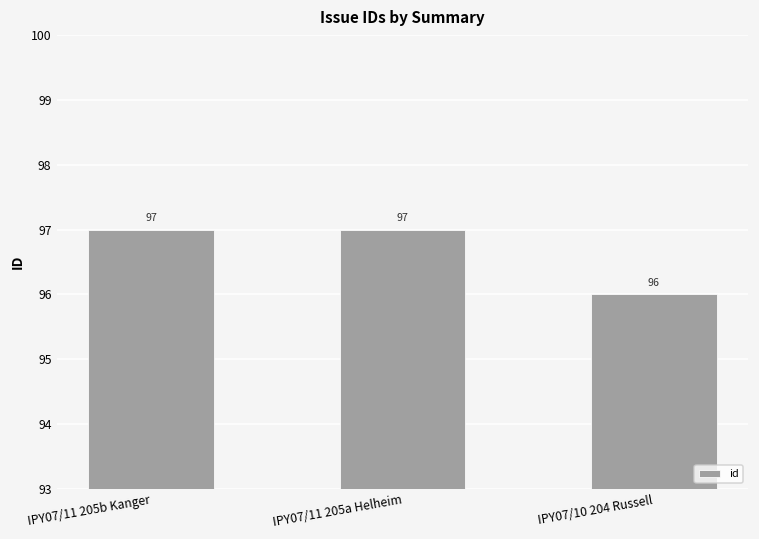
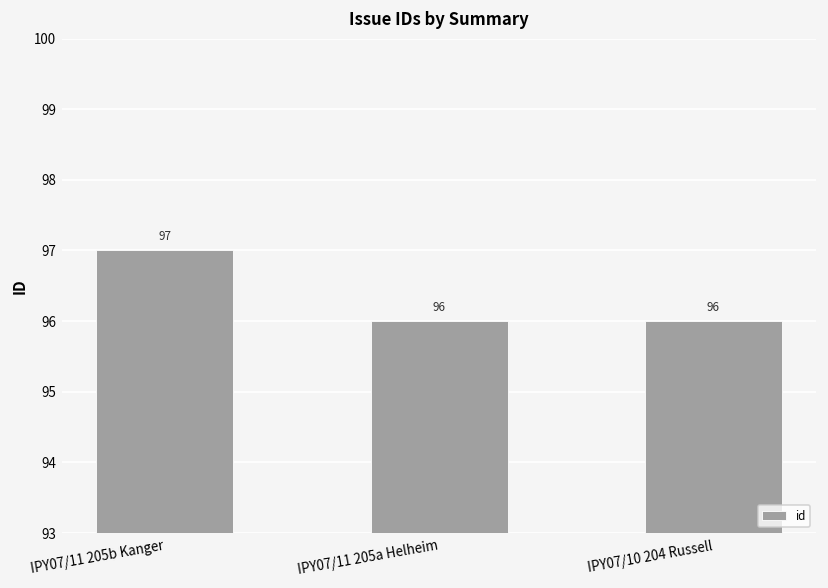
  {
    "IPY07/11 205b Kanger": 97,
-   "IPY07/11 205a Helheim": 97,
+   "IPY07/11 205a Helheim": 96,
    "IPY07/10 204 Russell": 96
  }
